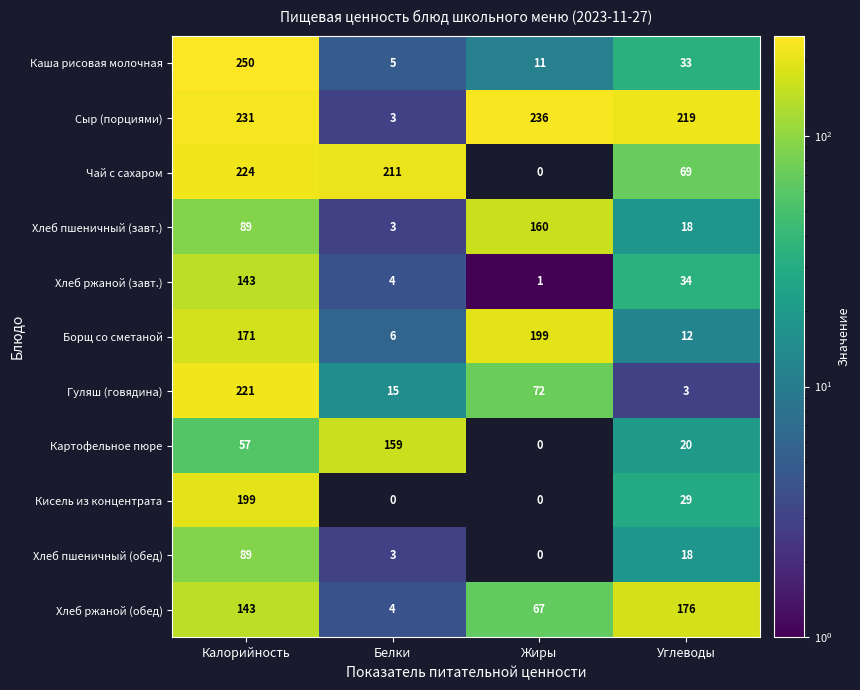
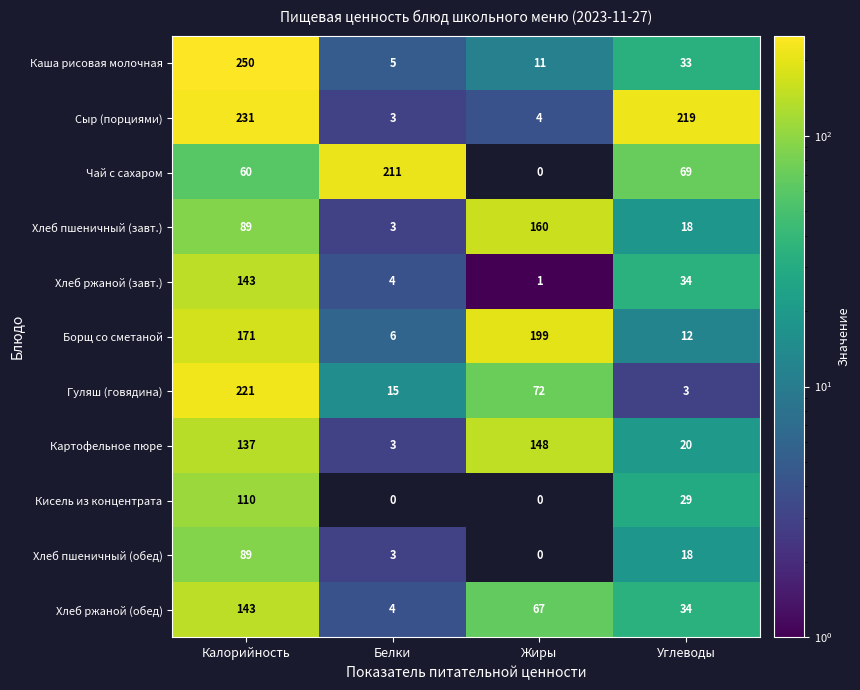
  {
    "Каша рисовая молочная": {
      "Калорийность": 250,
      "Белки": 5,
      "Жиры": 11,
      "Углеводы": 33
    },
    "Сыр (порциями)": {
      "Калорийность": 231,
      "Белки": 3,
-     "Жиры": 236,
+     "Жиры": 4,
      "Углеводы": 219
    },
    "Чай с сахаром": {
-     "Калорийность": 224,
+     "Калорийность": 60,
      "Белки": 211,
      "Жиры": 0,
      "Углеводы": 69
    },
    "Хлеб пшеничный (завт.)": {
      "Калорийность": 89,
      "Белки": 3,
      "Жиры": 160,
      "Углеводы": 18
    },
    "Хлеб ржаной (завт.)": {
      "Калорийность": 143,
      "Белки": 4,
      "Жиры": 1,
      "Углеводы": 34
    },
    "Борщ со сметаной": {
      "Калорийность": 171,
      "Белки": 6,
      "Жиры": 199,
      "Углеводы": 12
    },
    "Гуляш (говядина)": {
      "Калорийность": 221,
      "Белки": 15,
      "Жиры": 72,
      "Углеводы": 3
    },
    "Картофельное пюре": {
-     "Калорийность": 57,
-     "Белки": 159,
-     "Жиры": 0,
+     "Калорийность": 137,
+     "Белки": 3,
+     "Жиры": 148,
      "Углеводы": 20
    },
    "Кисель из концентрата": {
-     "Калорийность": 199,
+     "Калорийность": 110,
      "Белки": 0,
      "Жиры": 0,
      "Углеводы": 29
    },
    "Хлеб пшеничный (обед)": {
      "Калорийность": 89,
      "Белки": 3,
      "Жиры": 0,
      "Углеводы": 18
    },
    "Хлеб ржаной (обед)": {
      "Калорийность": 143,
      "Белки": 4,
      "Жиры": 67,
-     "Углеводы": 176
+     "Углеводы": 34
    }
  }
